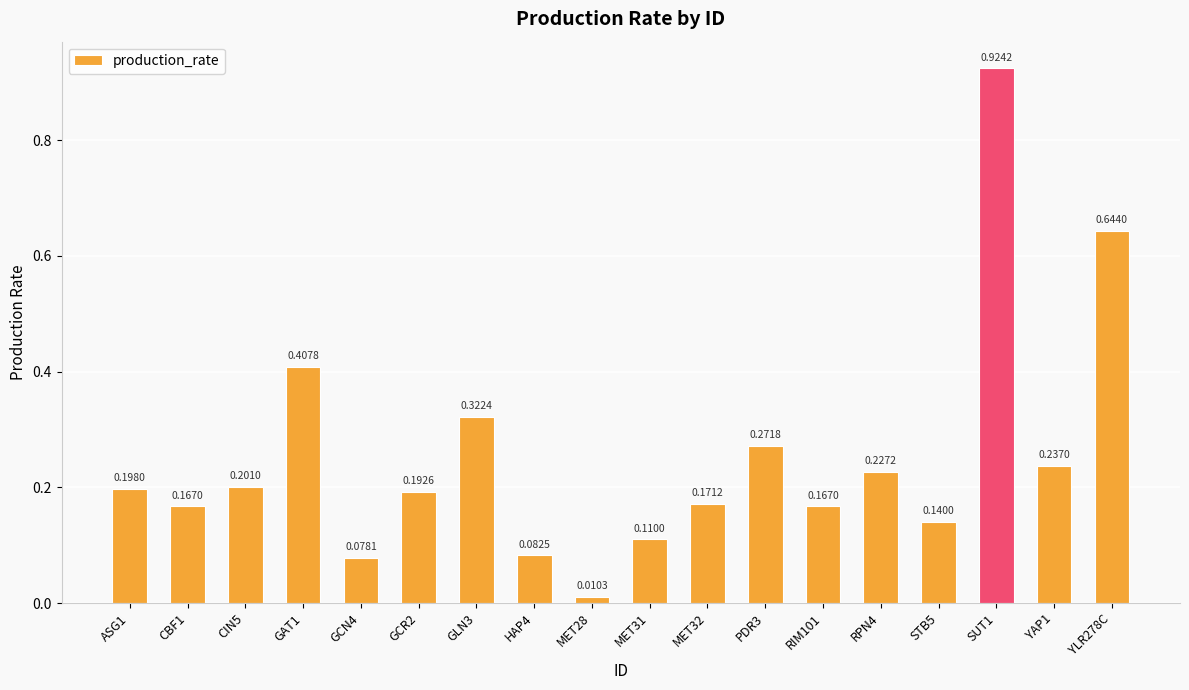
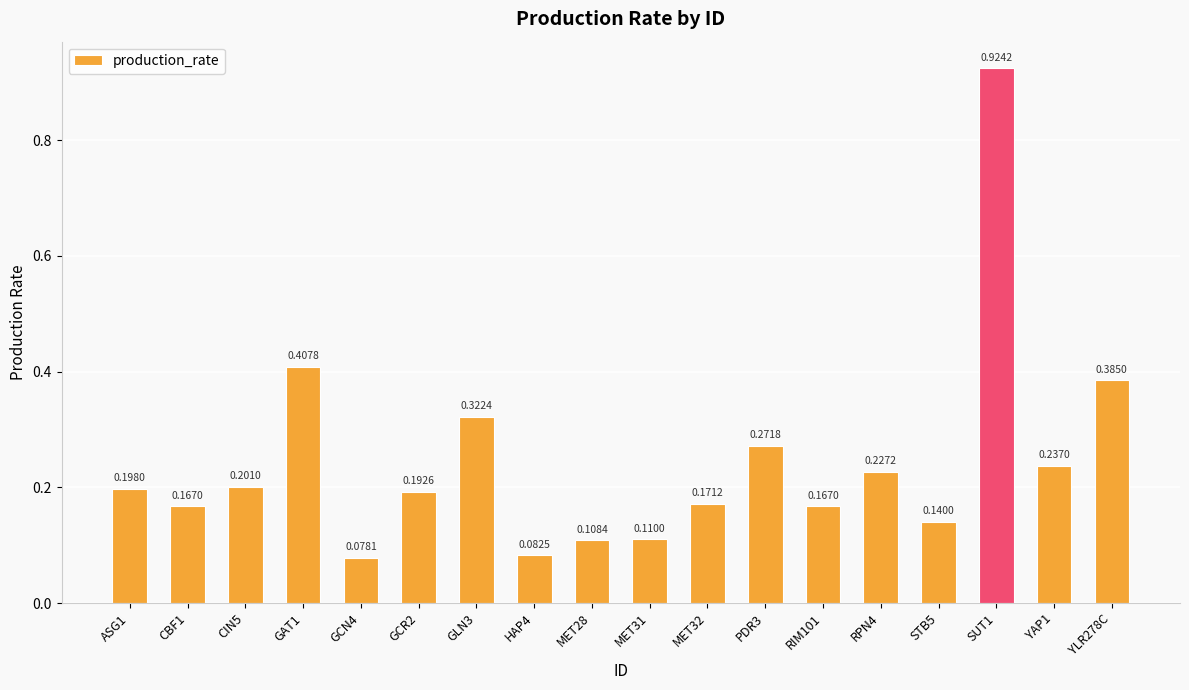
  {
    "ASG1": 0.1980,
    "CBF1": 0.1670,
    "CIN5": 0.2010,
    "GAT1": 0.4078,
    "GCN4": 0.0781,
    "GCR2": 0.1926,
    "GLN3": 0.3224,
    "HAP4": 0.0825,
-   "MET28": 0.0103,
+   "MET28": 0.1084,
    "MET31": 0.1100,
    "MET32": 0.1712,
    "PDR3": 0.2718,
    "RIM101": 0.1670,
    "RPN4": 0.2272,
    "STB5": 0.1400,
    "SUT1": 0.9242,
    "YAP1": 0.2370,
-   "YLR278C": 0.6440
+   "YLR278C": 0.3850
  }
